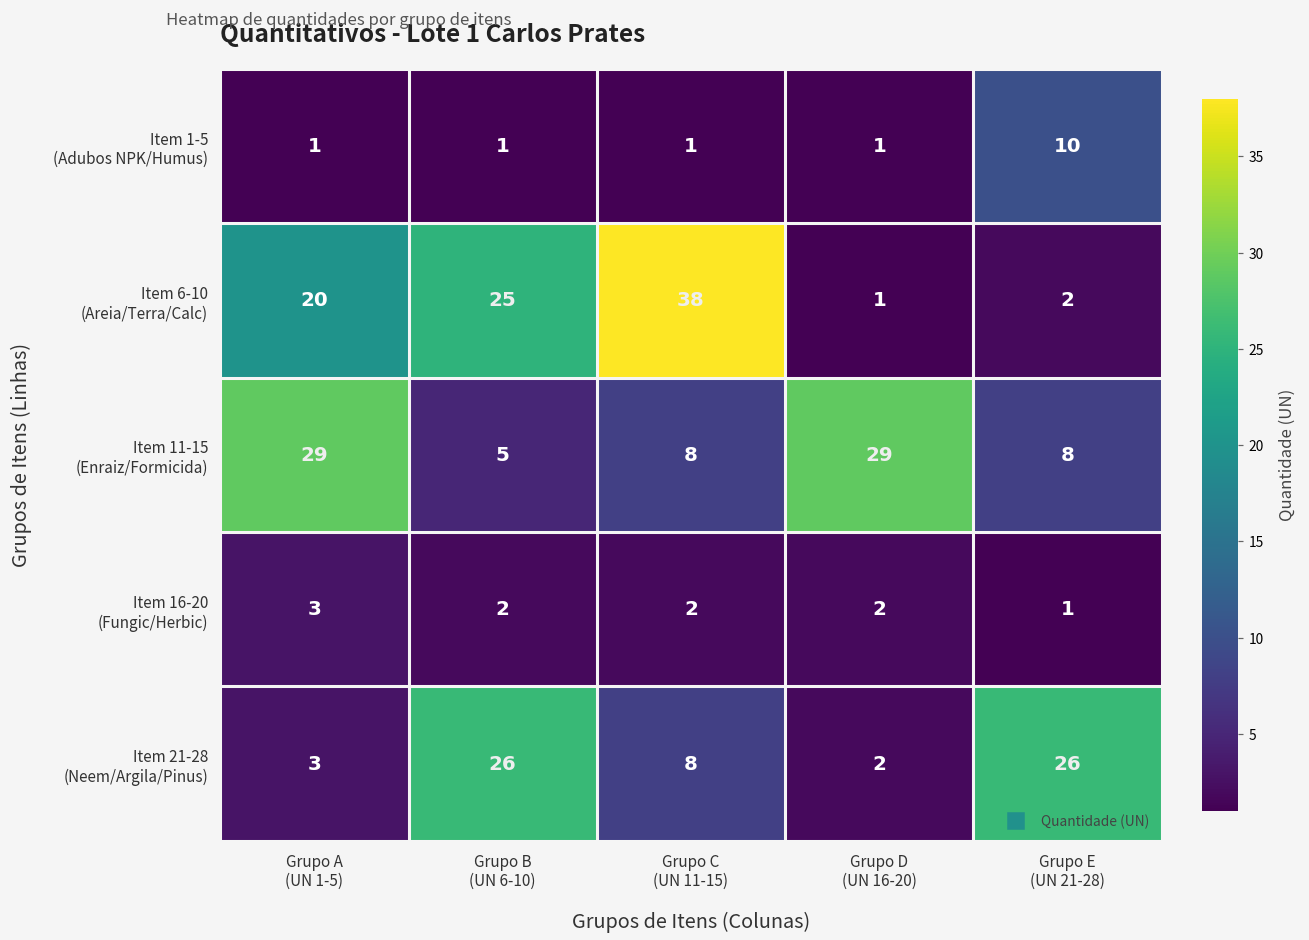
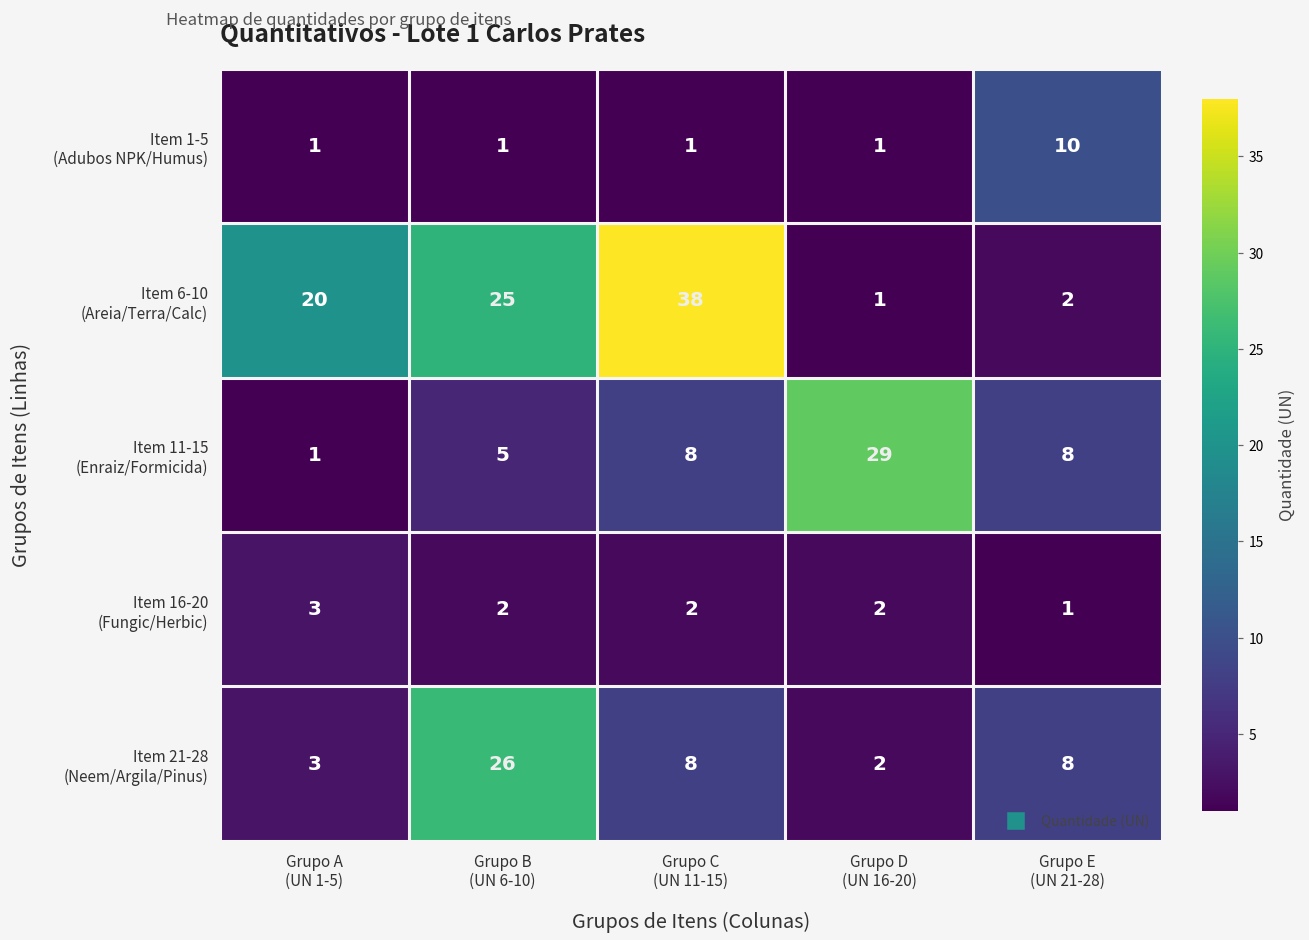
  {
    "Item 1-5 (Adubos NPK/Humus)": {
      "Grupo A (UN 1-5)": 1,
      "Grupo B (UN 6-10)": 1,
      "Grupo C (UN 11-15)": 1,
      "Grupo D (UN 16-20)": 1,
      "Grupo E (UN 21-28)": 10
    },
    "Item 6-10 (Areia/Terra/Calc)": {
      "Grupo A (UN 1-5)": 20,
      "Grupo B (UN 6-10)": 25,
      "Grupo C (UN 11-15)": 38,
      "Grupo D (UN 16-20)": 1,
      "Grupo E (UN 21-28)": 2
    },
    "Item 11-15 (Enraiz/Formicida)": {
-     "Grupo A (UN 1-5)": 29,
+     "Grupo A (UN 1-5)": 1,
      "Grupo B (UN 6-10)": 5,
      "Grupo C (UN 11-15)": 8,
      "Grupo D (UN 16-20)": 29,
      "Grupo E (UN 21-28)": 8
    },
    "Item 16-20 (Fungic/Herbic)": {
      "Grupo A (UN 1-5)": 3,
      "Grupo B (UN 6-10)": 2,
      "Grupo C (UN 11-15)": 2,
      "Grupo D (UN 16-20)": 2,
      "Grupo E (UN 21-28)": 1
    },
    "Item 21-28 (Neem/Argila/Pinus)": {
      "Grupo A (UN 1-5)": 3,
      "Grupo B (UN 6-10)": 26,
      "Grupo C (UN 11-15)": 8,
      "Grupo D (UN 16-20)": 2,
-     "Grupo E (UN 21-28)": 26
+     "Grupo E (UN 21-28)": 8
    }
  }
